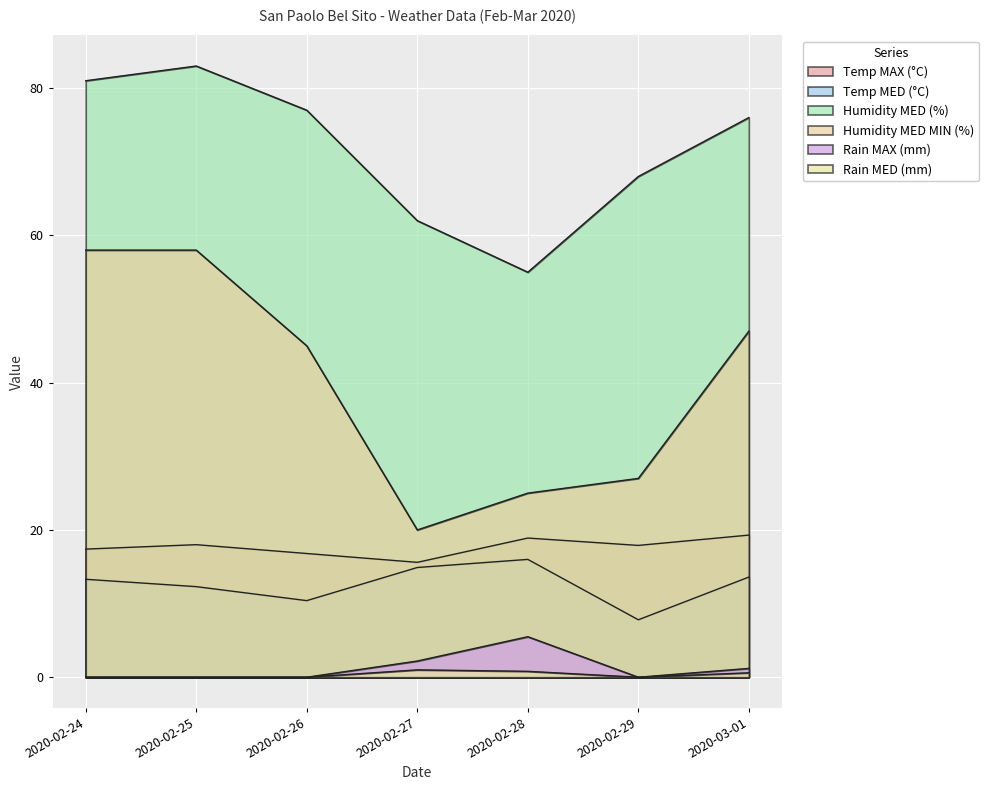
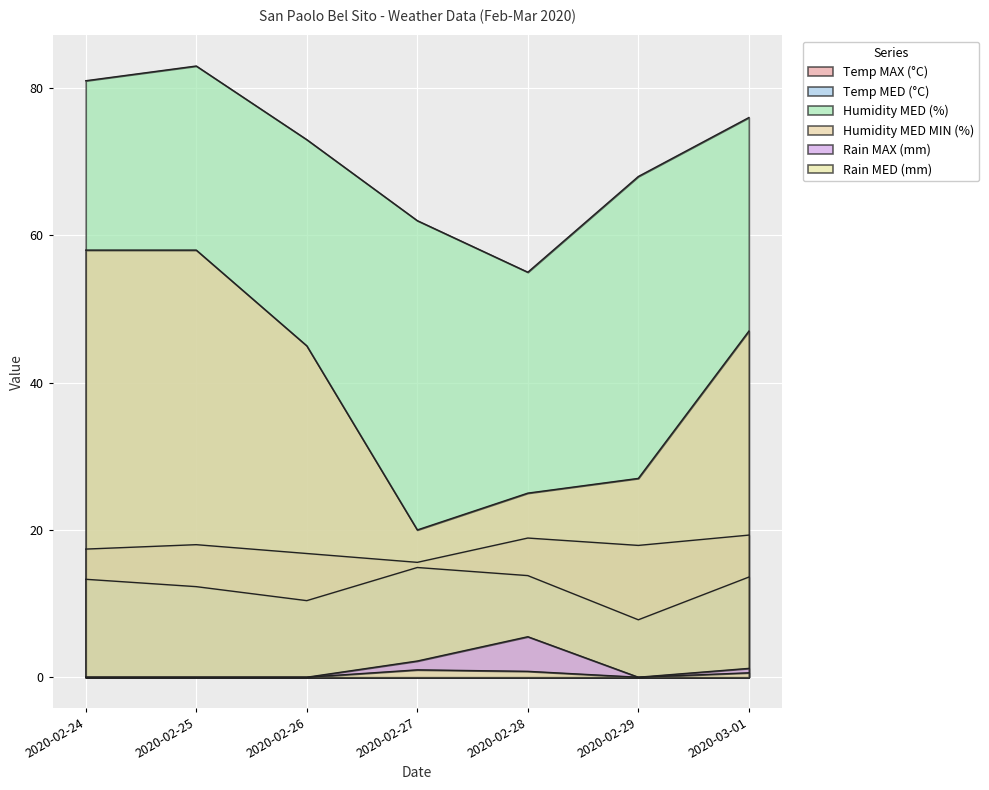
  {
    "Temp MED (°C)": {
      "2020-02-24": 13,
      "2020-02-25": 12,
      "2020-02-26": 10,
      "2020-02-27": 15,
-     "2020-02-28": 16,
+     "2020-02-28": 14,
      "2020-02-29": 8,
      "2020-03-01": 14
    },
    "Humidity MED (%)": {
      "2020-02-24": 81,
      "2020-02-25": 83,
-     "2020-02-26": 77,
+     "2020-02-26": 73,
      "2020-02-27": 62,
      "2020-02-28": 55,
      "2020-02-29": 68,
      "2020-03-01": 76
    },
    "Rain MAX (mm)": {
      "2020-02-27": 2,
      "2020-02-28": 6,
      "2020-03-01": 1
    }
  }
